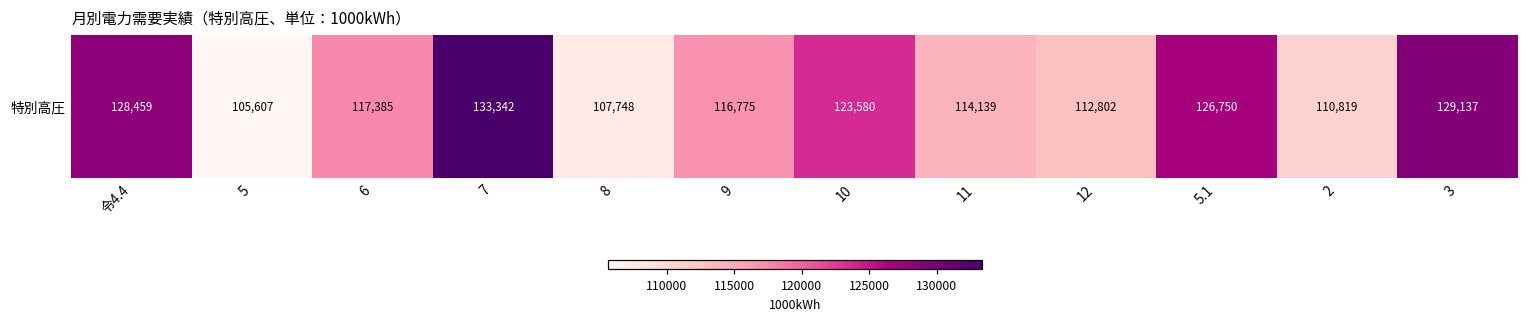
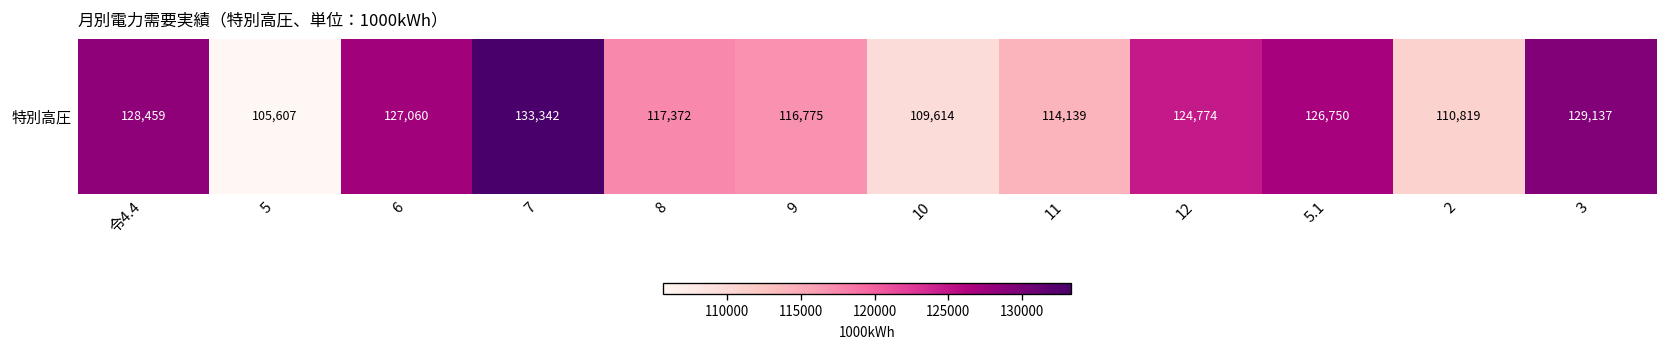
  {
    "特別高圧": {
      "令4.4": "128,459",
      "5": "105,607",
-     "6": "117,385",
+     "6": "127,060",
      "7": "133,342",
-     "8": "107,748",
+     "8": "117,372",
      "9": "116,775",
-     "10": "123,580",
+     "10": "109,614",
      "11": "114,139",
-     "12": "112,802",
+     "12": "124,774",
      "5.1": "126,750",
      "2": "110,819",
      "3": "129,137"
    }
  }
